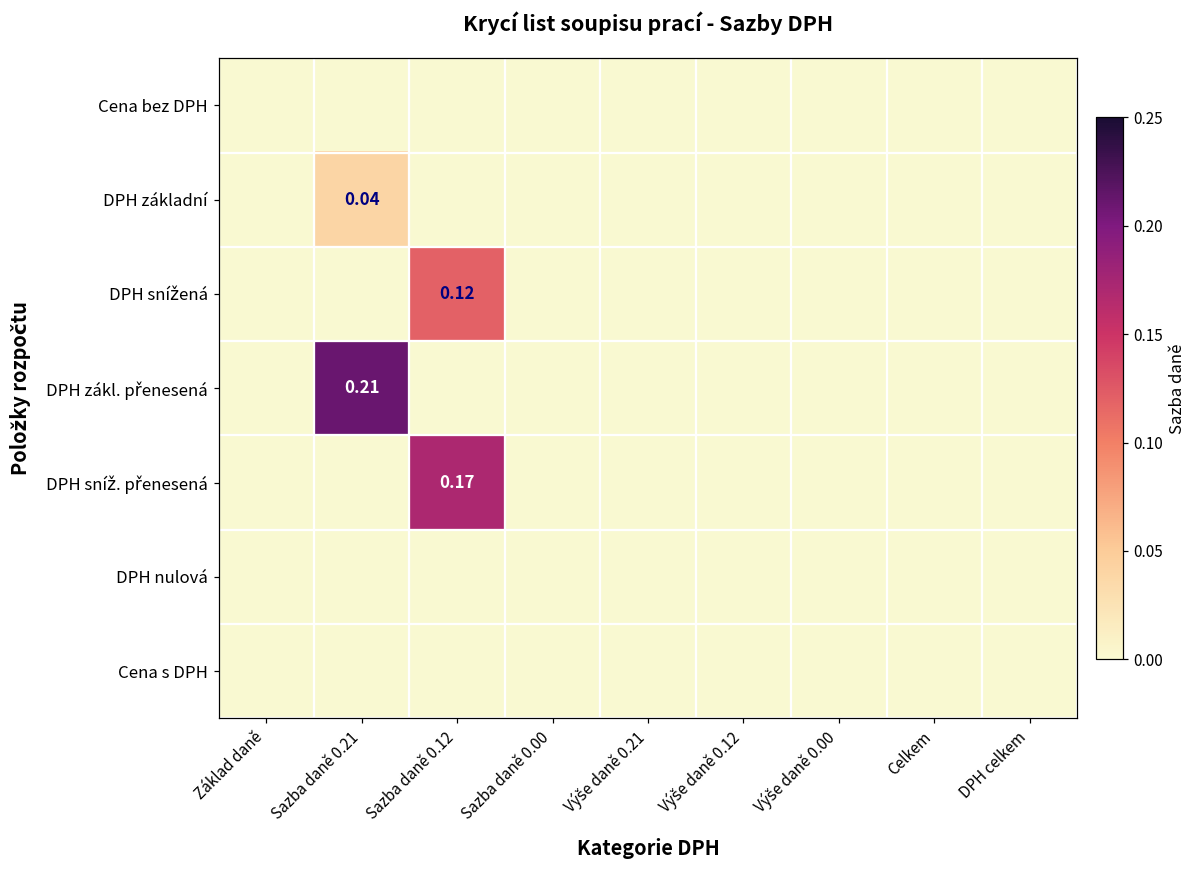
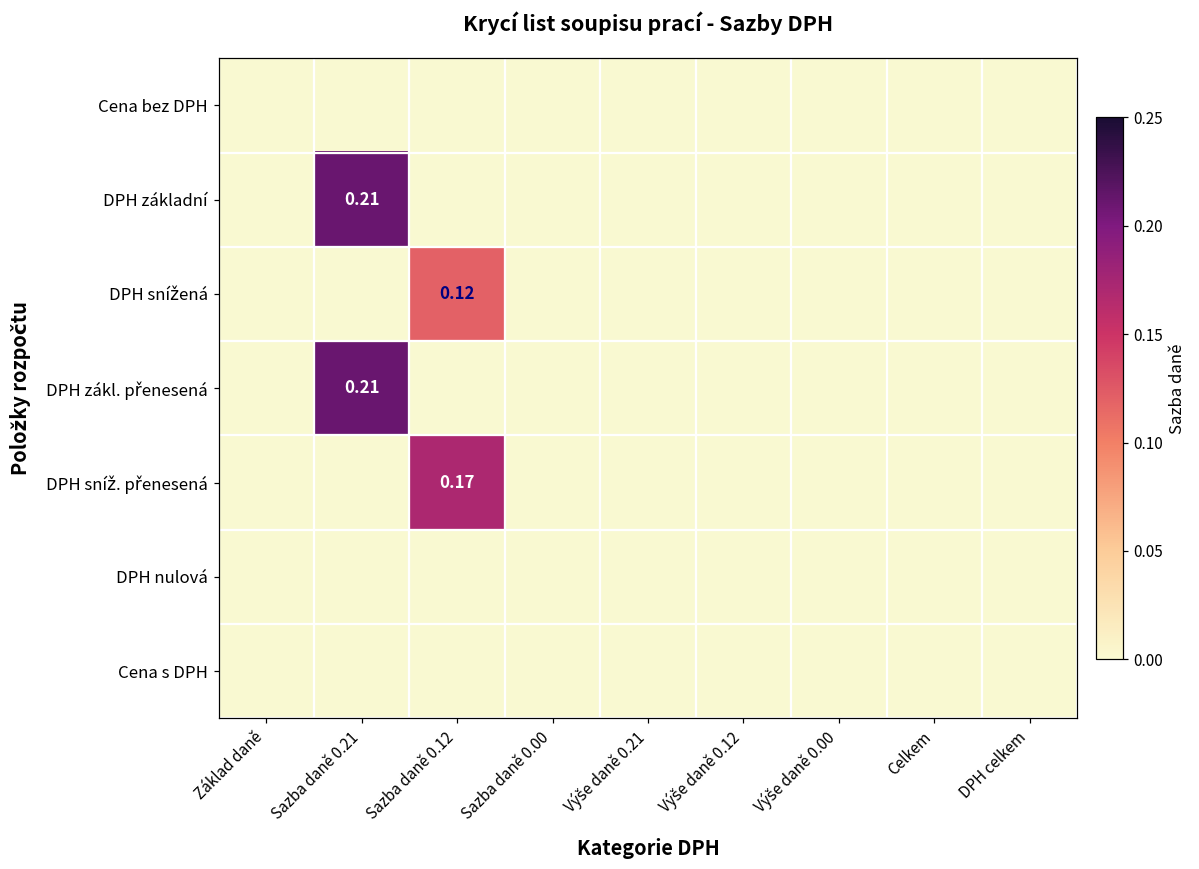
  {
    "DPH základní": {
-     "Sazba daně 0.21": 0.04
+     "Sazba daně 0.21": 0.21
    },
    "DPH snížená": {
      "Sazba daně 0.12": 0.12
    },
    "DPH zákl. přenesená": {
      "Sazba daně 0.21": 0.21
    },
    "DPH sníž. přenesená": {
      "Sazba daně 0.12": 0.17
    }
  }
